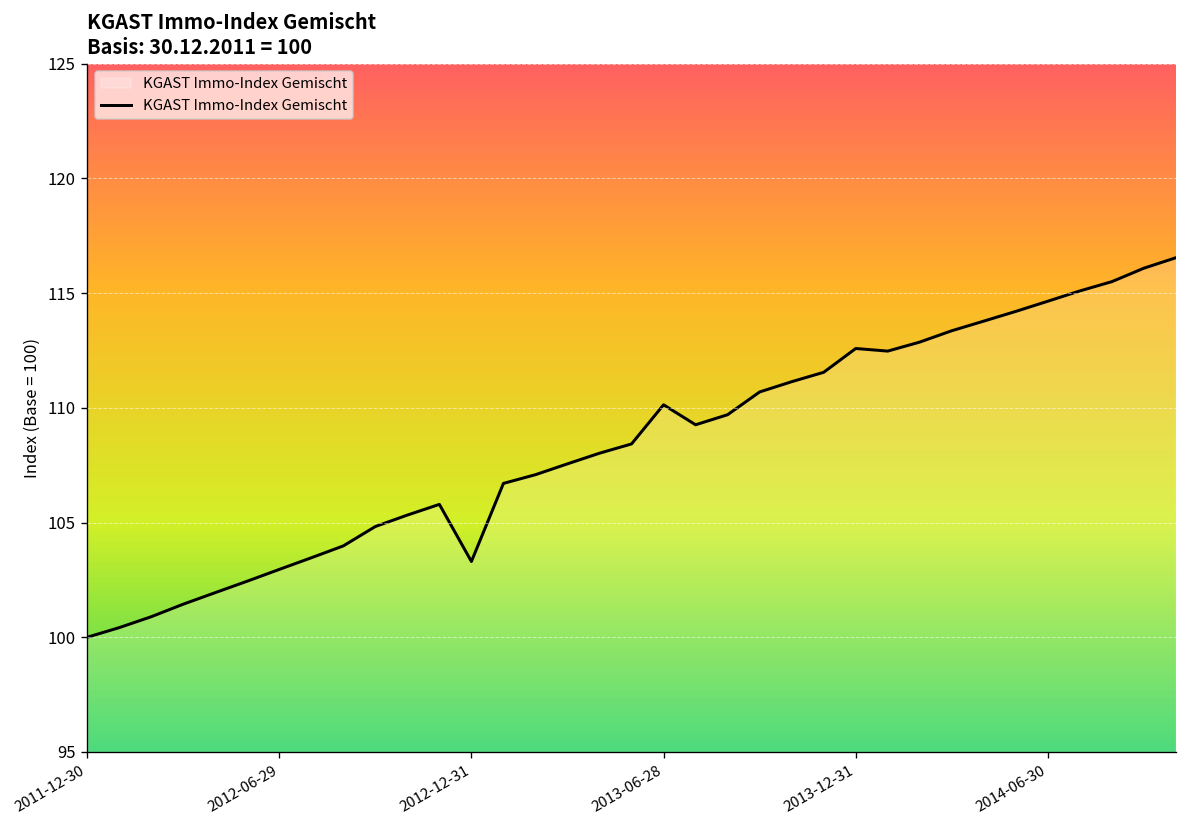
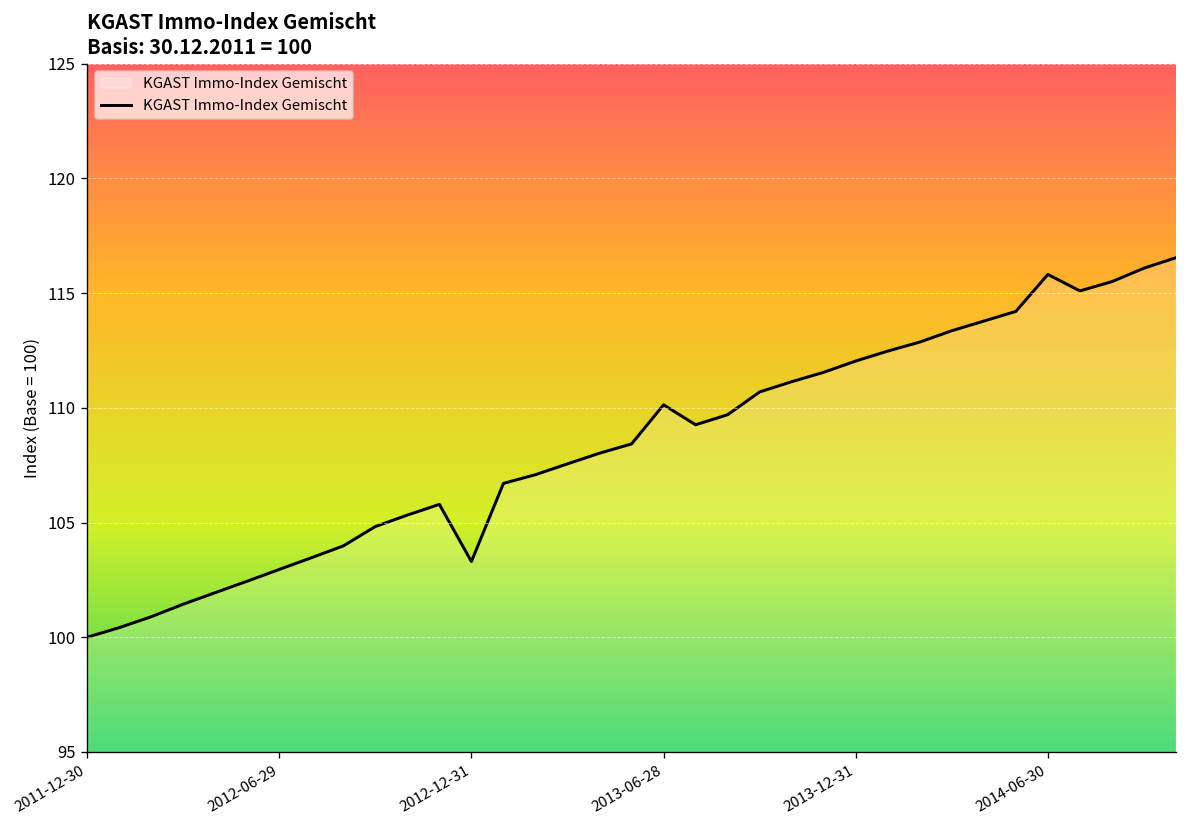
  {
    "2011-12-30": 100.0,
    "2012-06-29": 103.0,
    "2012-12-31": 103.3,
    "2013-06-28": 110.1,
-   "2013-12-31": 112.6,
-   "2014-06-30": 114.6
+   "2013-12-31": 112.0,
+   "2014-06-30": 115.8
  }
